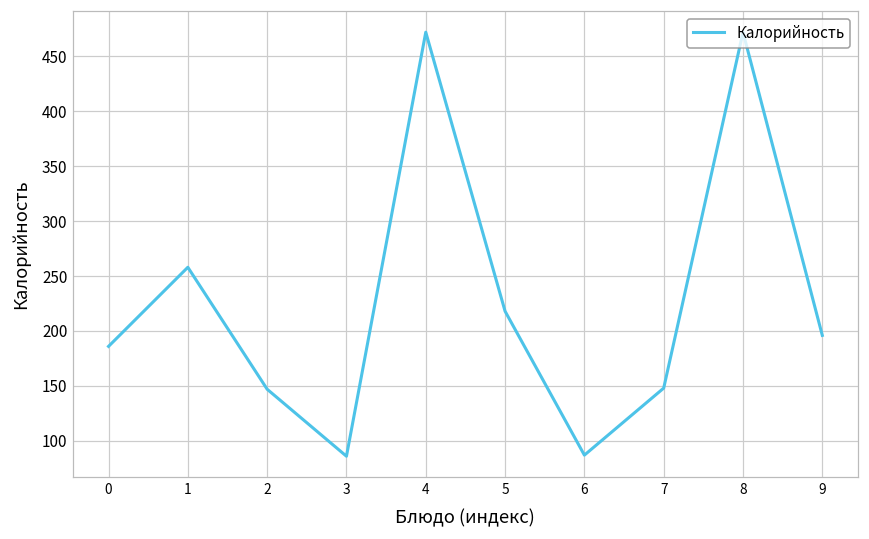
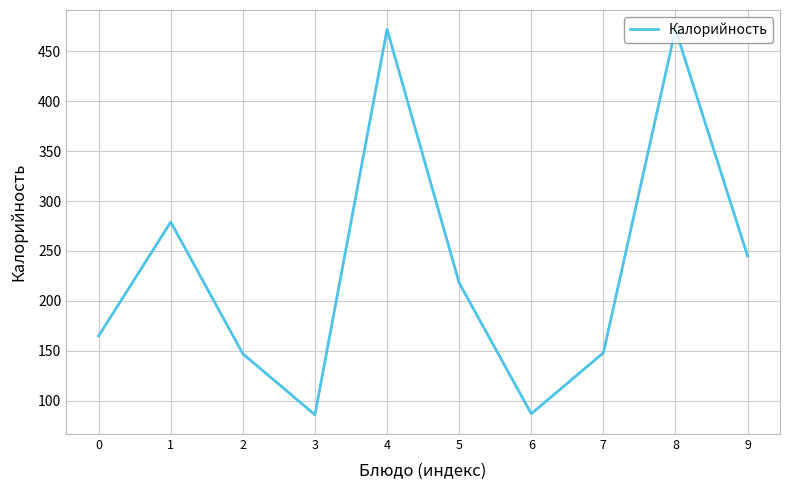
  {
-   "0": 190,
-   "1": 260,
+   "0": 170,
+   "1": 280,
    "2": 150,
    "3": 90,
    "4": 470,
    "5": 220,
    "6": 90,
    "7": 150,
-   "9": 200
+   "9": 250
  }
